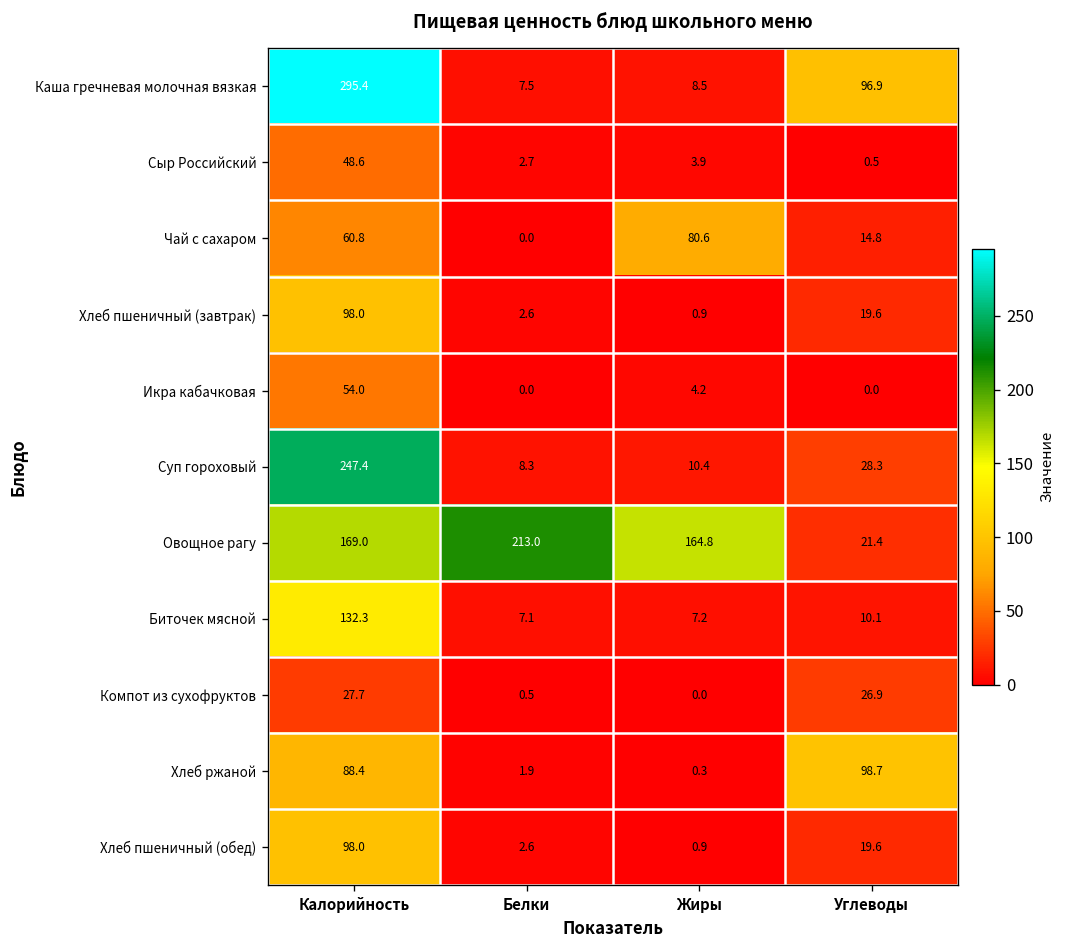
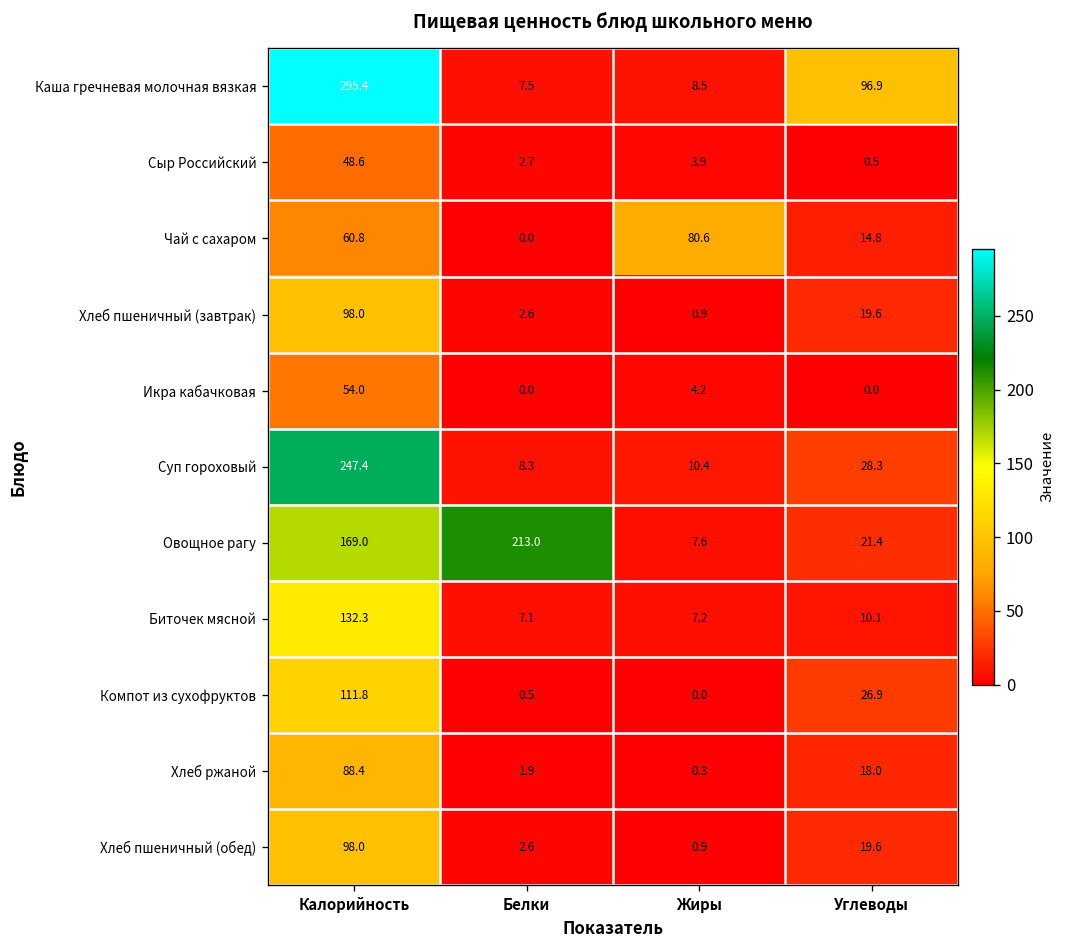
  {
    "Каша гречневая молочная вязкая": {
      "Калорийность": 295.4,
      "Белки": 7.5,
      "Жиры": 8.5,
      "Углеводы": 96.9
    },
    "Сыр Российский": {
      "Калорийность": 48.6,
      "Белки": 2.7,
      "Жиры": 3.9,
      "Углеводы": 0.5
    },
    "Чай с сахаром": {
      "Калорийность": 60.8,
      "Белки": 0.0,
      "Жиры": 80.6,
      "Углеводы": 14.8
    },
    "Хлеб пшеничный (завтрак)": {
      "Калорийность": 98.0,
      "Белки": 2.6,
      "Жиры": 0.9,
      "Углеводы": 19.6
    },
    "Икра кабачковая": {
      "Калорийность": 54.0,
      "Белки": 0.0,
      "Жиры": 4.2,
      "Углеводы": 0.0
    },
    "Суп гороховый": {
      "Калорийность": 247.4,
      "Белки": 8.3,
      "Жиры": 10.4,
      "Углеводы": 28.3
    },
    "Овощное рагу": {
      "Калорийность": 169.0,
      "Белки": 213.0,
-     "Жиры": 164.8,
+     "Жиры": 7.6,
      "Углеводы": 21.4
    },
    "Биточек мясной": {
      "Калорийность": 132.3,
      "Белки": 7.1,
      "Жиры": 7.2,
      "Углеводы": 10.1
    },
    "Компот из сухофруктов": {
-     "Калорийность": 27.7,
+     "Калорийность": 111.8,
      "Белки": 0.5,
      "Жиры": 0.0,
      "Углеводы": 26.9
    },
    "Хлеб ржаной": {
      "Калорийность": 88.4,
      "Белки": 1.9,
      "Жиры": 0.3,
-     "Углеводы": 98.7
+     "Углеводы": 18.0
    },
    "Хлеб пшеничный (обед)": {
      "Калорийность": 98.0,
      "Белки": 2.6,
      "Жиры": 0.9,
      "Углеводы": 19.6
    }
  }
